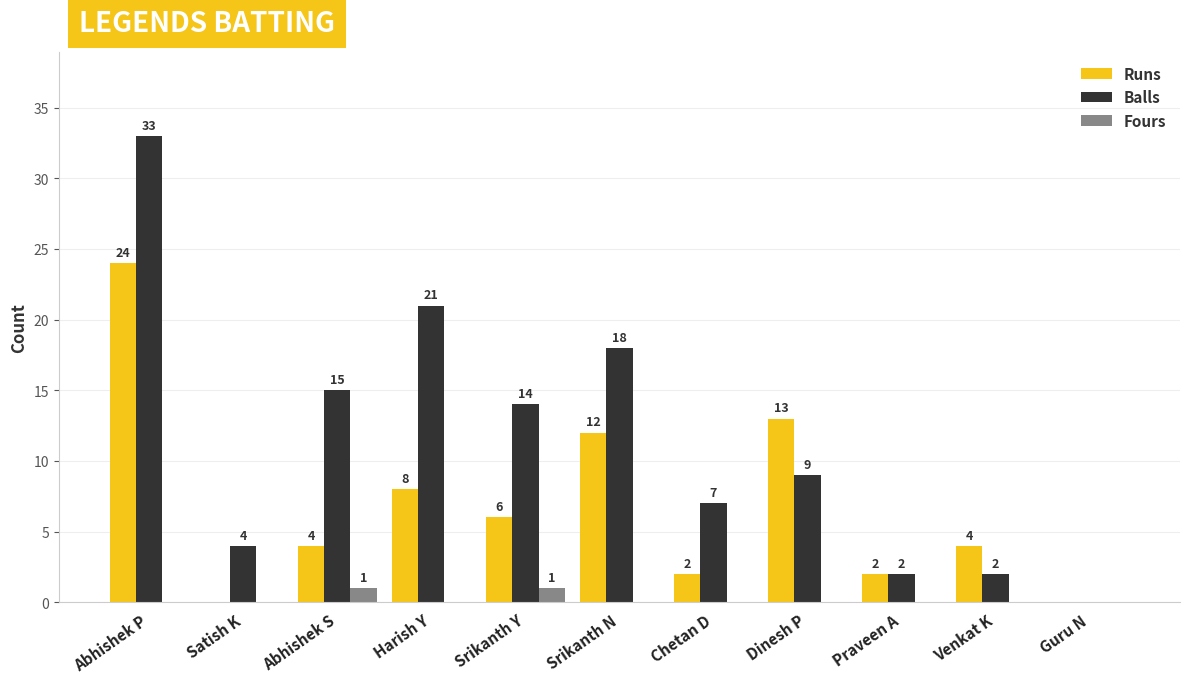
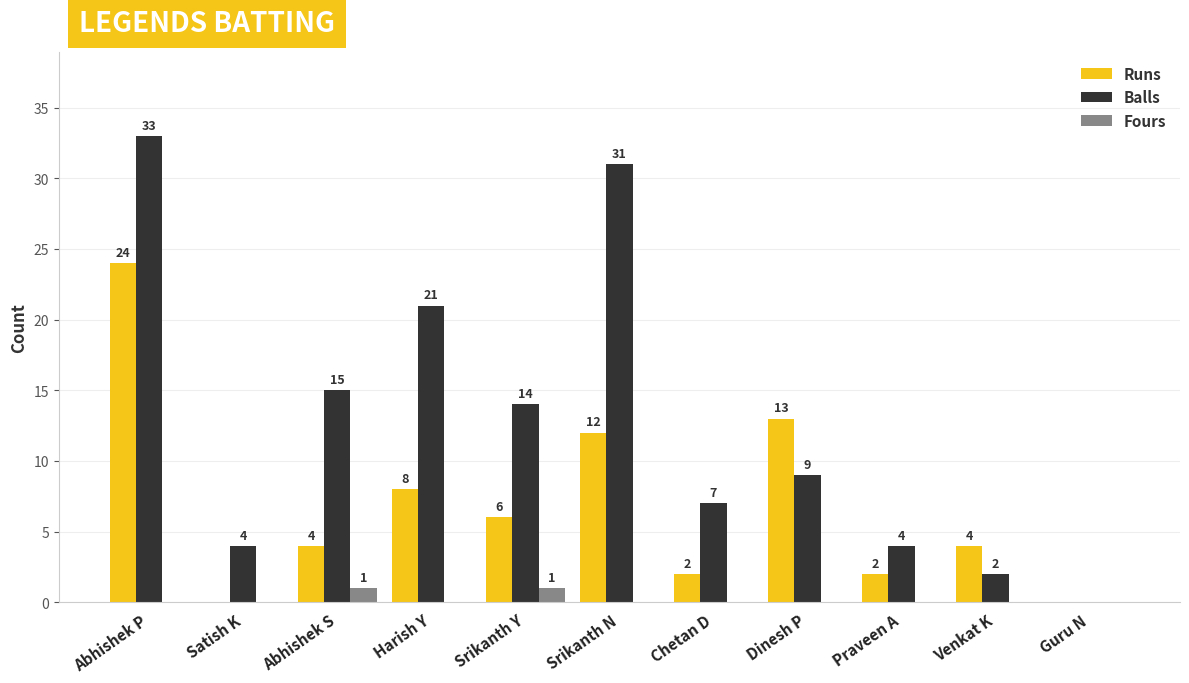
  {
    "Runs": {
      "Abhishek P": 24,
      "Abhishek S": 4,
      "Harish Y": 8,
      "Srikanth Y": 6,
      "Srikanth N": 12,
      "Chetan D": 2,
      "Dinesh P": 13,
      "Praveen A": 2,
      "Venkat K": 4
    },
    "Balls": {
      "Abhishek P": 33,
      "Satish K": 4,
      "Abhishek S": 15,
      "Harish Y": 21,
      "Srikanth Y": 14,
-     "Srikanth N": 18,
+     "Srikanth N": 31,
      "Chetan D": 7,
      "Dinesh P": 9,
-     "Praveen A": 2,
+     "Praveen A": 4,
      "Venkat K": 2
    },
    "Fours": {
      "Abhishek S": 1,
      "Srikanth Y": 1
    }
  }
